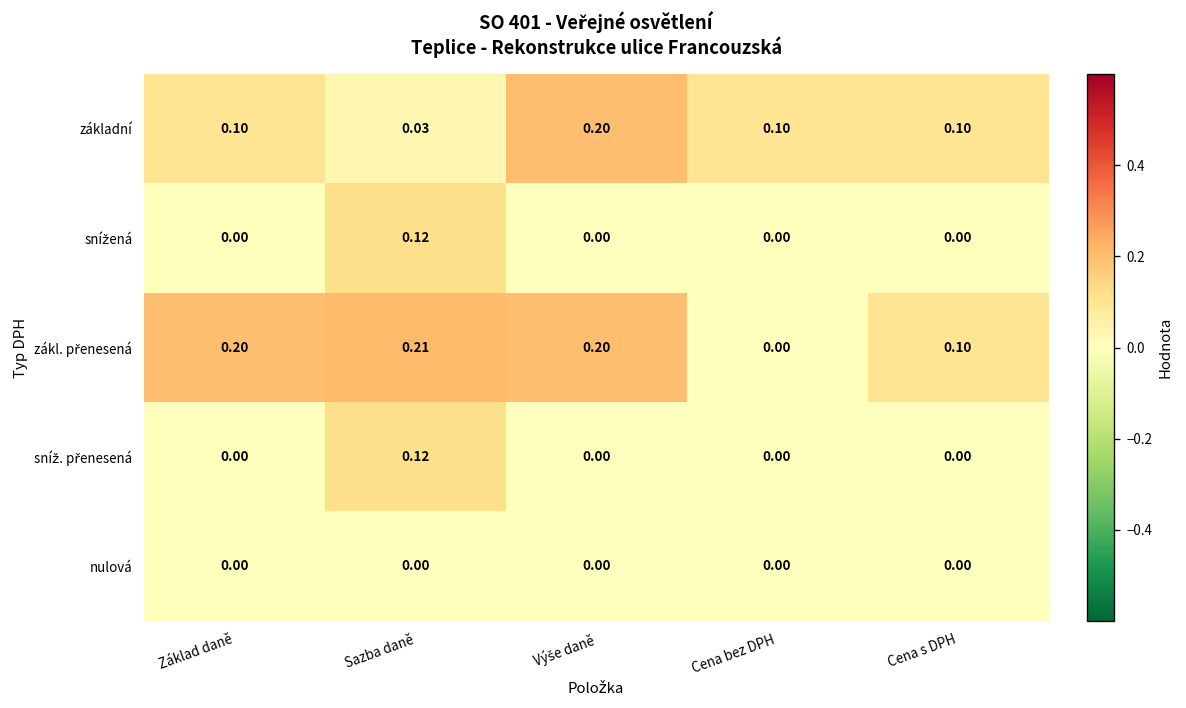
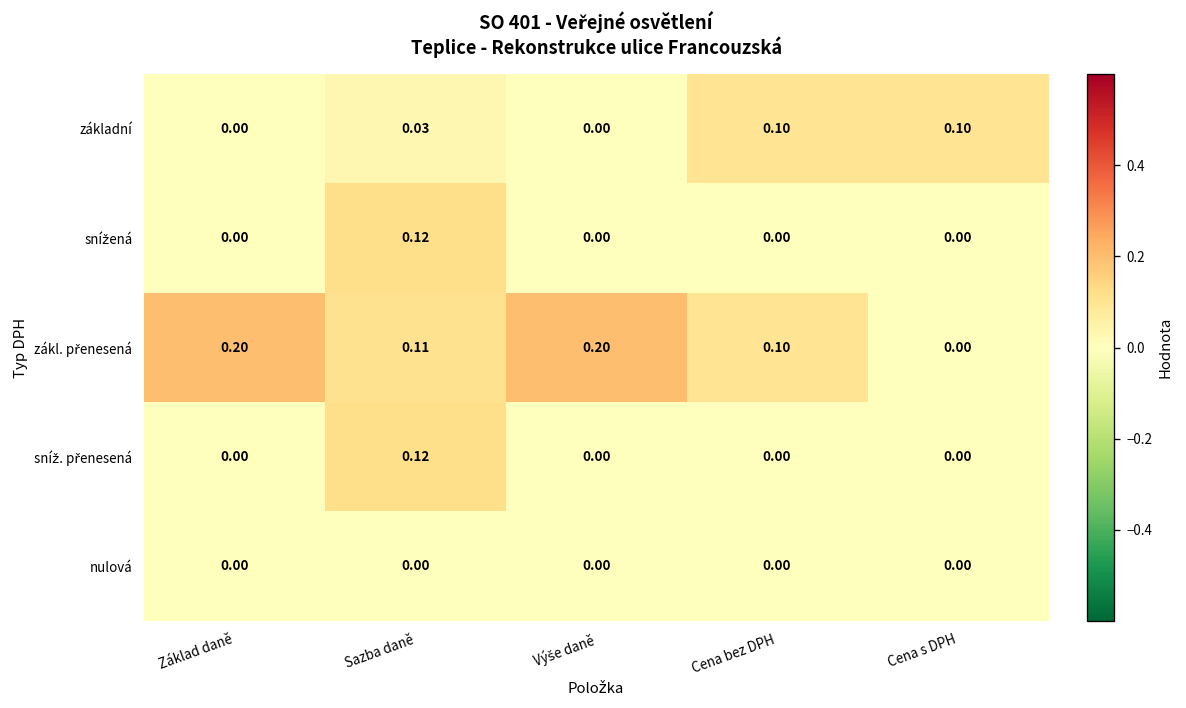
  {
    "základní": {
-     "Základ daně": 0.10,
+     "Základ daně": 0.00,
      "Sazba daně": 0.03,
-     "Výše daně": 0.20,
+     "Výše daně": 0.00,
      "Cena bez DPH": 0.10,
      "Cena s DPH": 0.10
    },
    "snížená": {
      "Základ daně": 0.00,
      "Sazba daně": 0.12,
      "Výše daně": 0.00,
      "Cena bez DPH": 0.00,
      "Cena s DPH": 0.00
    },
    "zákl. přenesená": {
      "Základ daně": 0.20,
-     "Sazba daně": 0.21,
+     "Sazba daně": 0.11,
      "Výše daně": 0.20,
-     "Cena bez DPH": 0.00,
-     "Cena s DPH": 0.10
+     "Cena bez DPH": 0.10,
+     "Cena s DPH": 0.00
    },
    "sníž. přenesená": {
      "Základ daně": 0.00,
      "Sazba daně": 0.12,
      "Výše daně": 0.00,
      "Cena bez DPH": 0.00,
      "Cena s DPH": 0.00
    },
    "nulová": {
      "Základ daně": 0.00,
      "Sazba daně": 0.00,
      "Výše daně": 0.00,
      "Cena bez DPH": 0.00,
      "Cena s DPH": 0.00
    }
  }
